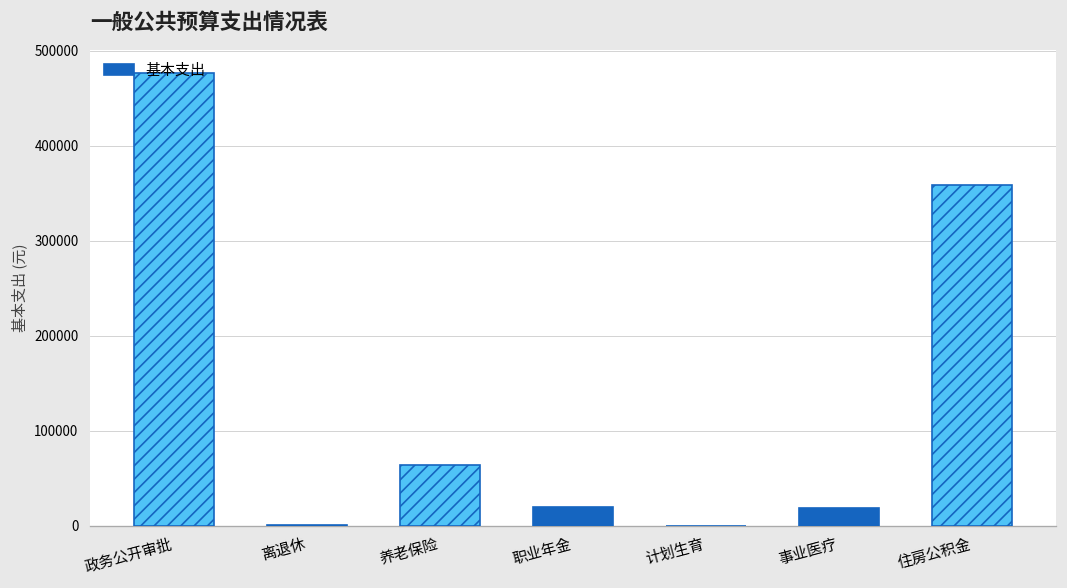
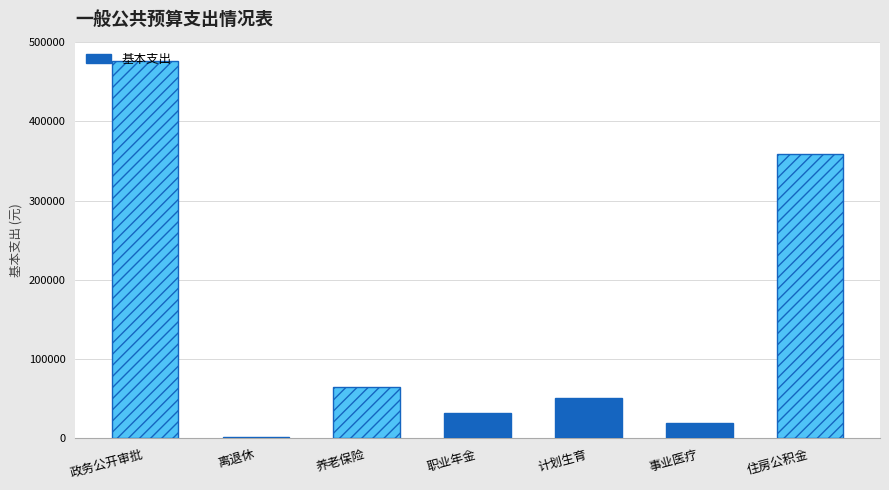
  {
    "政务公开审批": 480000,
    "养老保险": 60000,
-   "职业年金": 20000,
-   "计划生育": 0,
+   "职业年金": 30000,
+   "计划生育": 50000,
    "事业医疗": 20000,
    "住房公积金": 360000
  }
